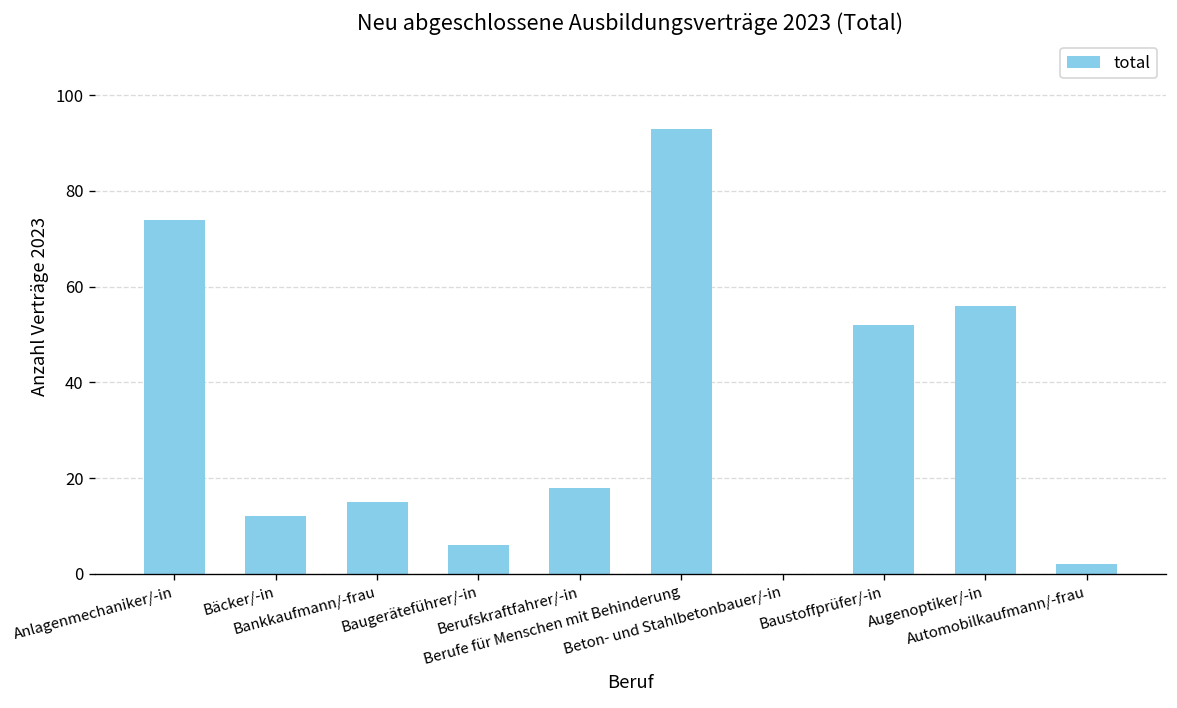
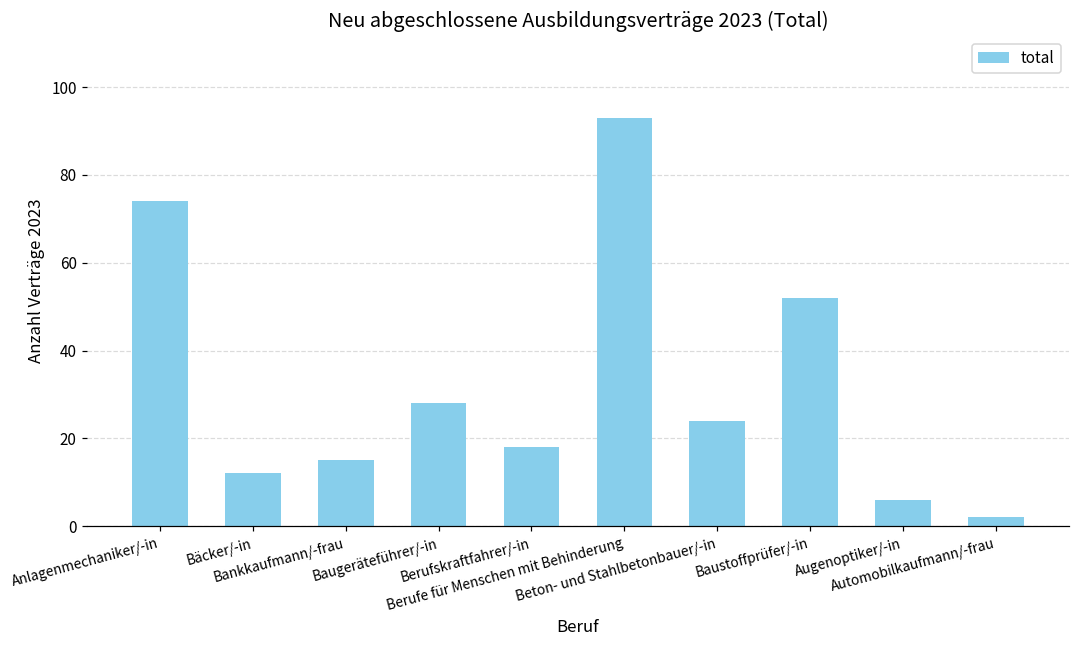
  {
    "Anlagenmechaniker/-in": 74,
    "Bäcker/-in": 12,
    "Bankkaufmann/-frau": 15,
-   "Baugeräteführer/-in": 6,
+   "Baugeräteführer/-in": 28,
    "Berufskraftfahrer/-in": 18,
    "Berufe für Menschen mit Behinderung": 93,
-   "Beton- und Stahlbetonbauer/-in": 0,
+   "Beton- und Stahlbetonbauer/-in": 24,
    "Baustoffprüfer/-in": 52,
-   "Augenoptiker/-in": 56,
+   "Augenoptiker/-in": 6,
    "Automobilkaufmann/-frau": 2
  }
